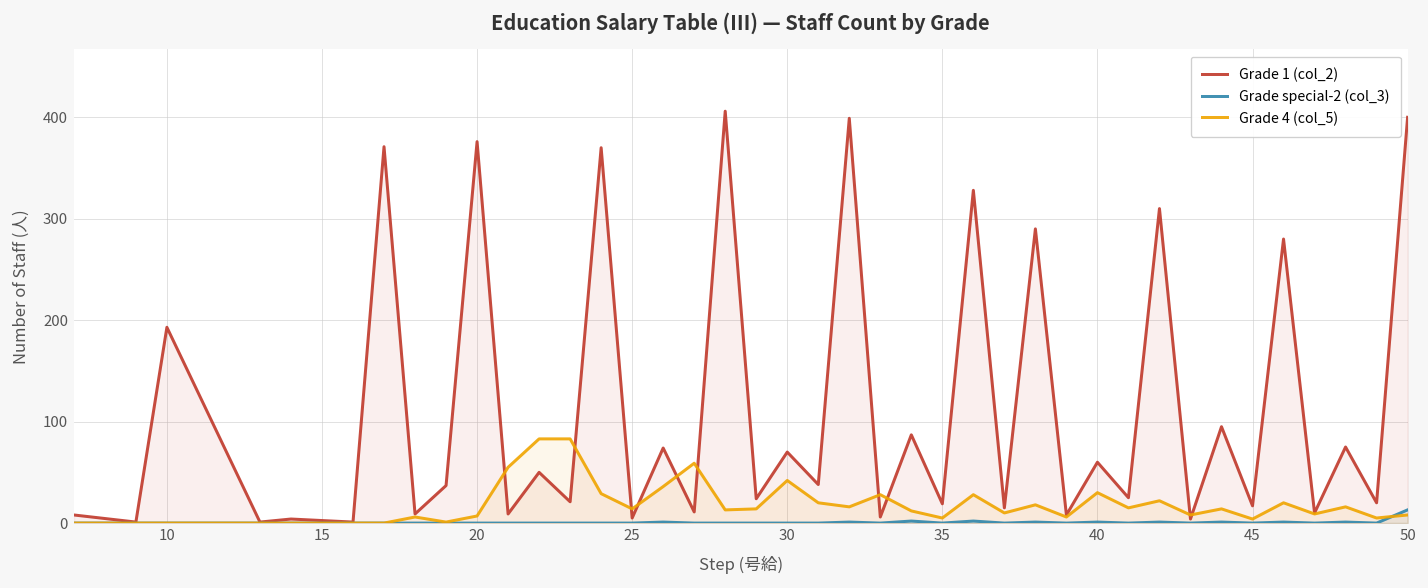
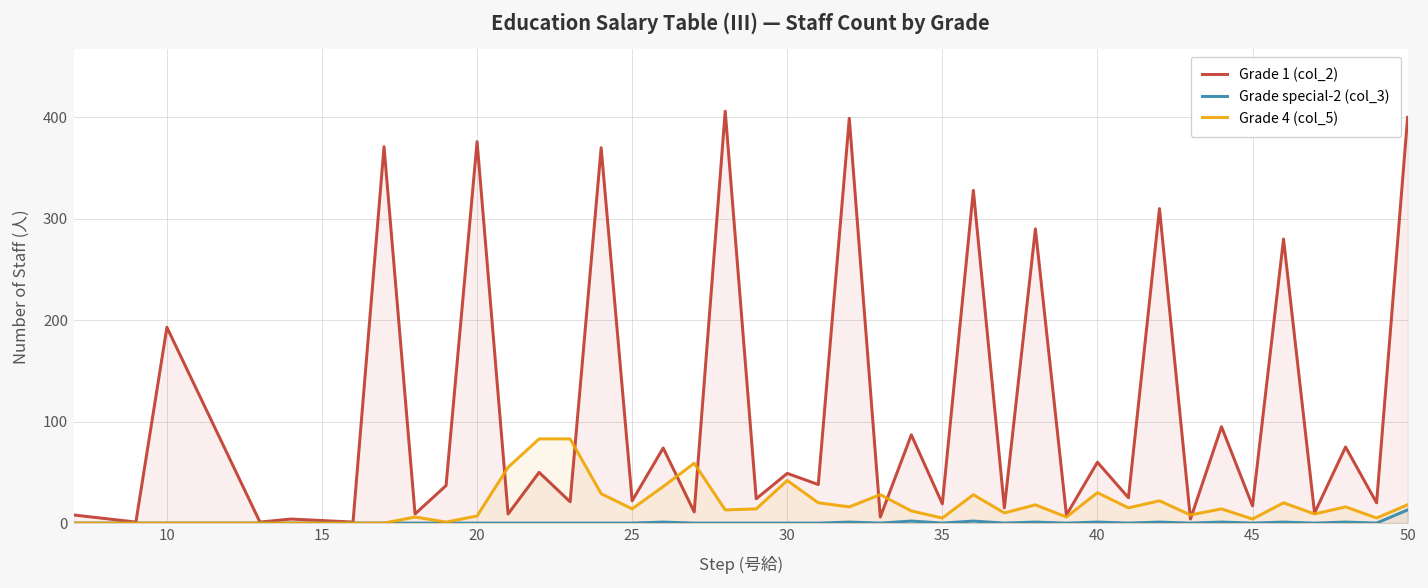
  {
    "Grade 1 (col_2)": {
      "10": 190,
      "20": 380,
-     "25": 10,
-     "30": 70,
+     "25": 20,
+     "30": 50,
      "35": 20,
      "40": 60,
      "45": 20,
      "50": 400
    },
    "Grade special-2 (col_3)": {
      "20": 0,
      "25": 0,
      "30": 0,
      "35": 0,
      "40": 0,
      "45": 0,
      "50": 10
    },
    "Grade 4 (col_5)": {
      "20": 10,
      "25": 10,
      "30": 40,
      "35": 10,
      "40": 30,
      "45": 0,
-     "50": 10
+     "50": 20
    }
  }
